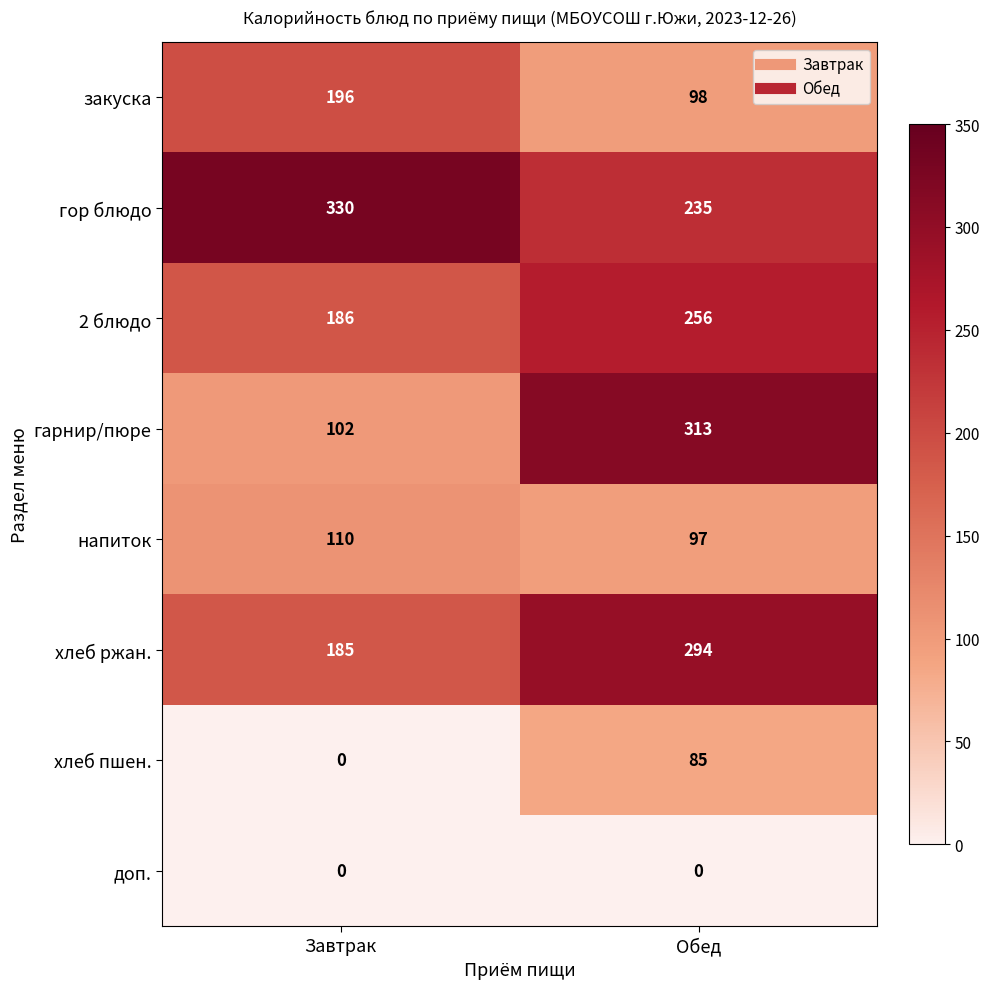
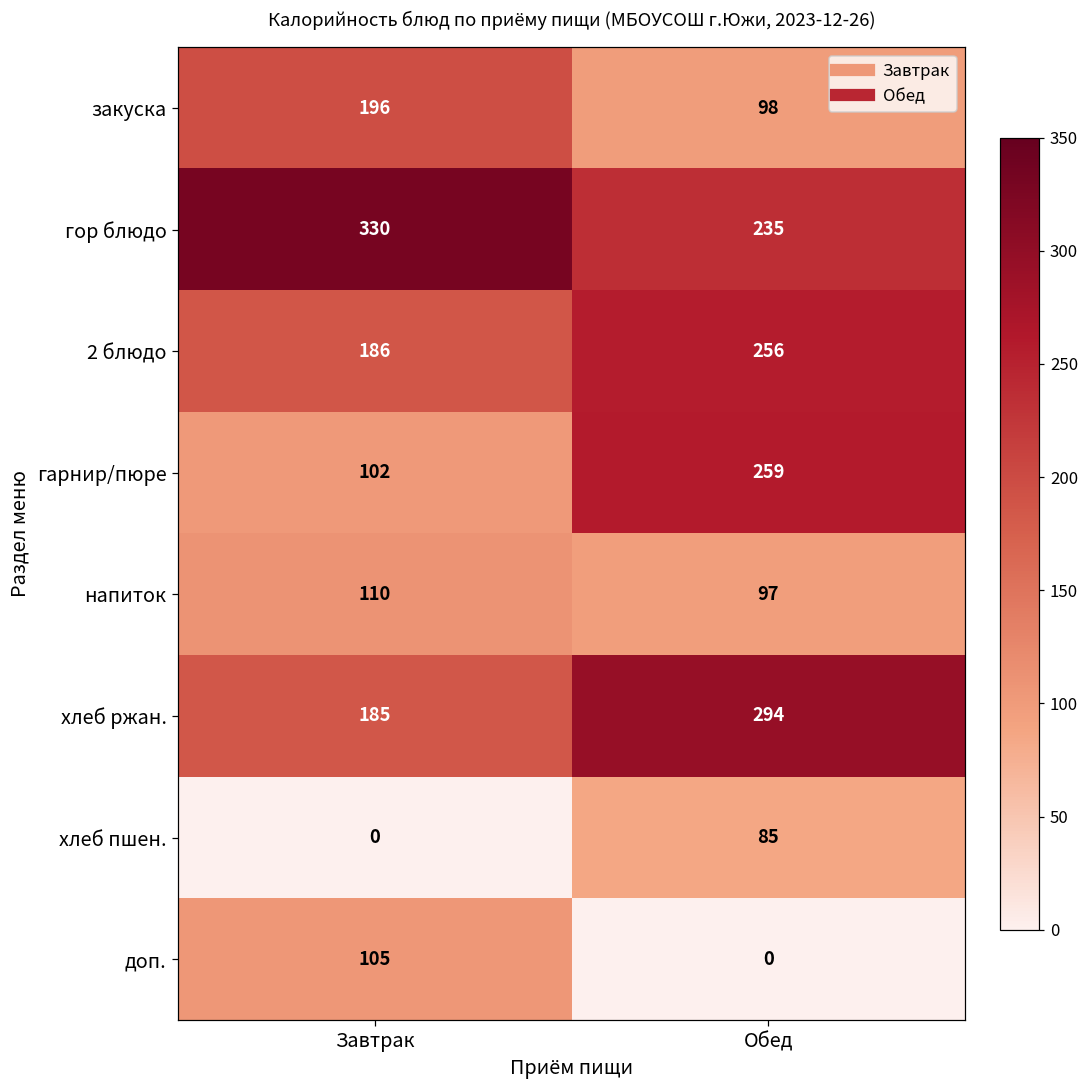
  {
    "закуска": {
      "Завтрак": 196,
      "Обед": 98
    },
    "гор блюдо": {
      "Завтрак": 330,
      "Обед": 235
    },
    "2 блюдо": {
      "Завтрак": 186,
      "Обед": 256
    },
    "гарнир/пюре": {
      "Завтрак": 102,
-     "Обед": 313
+     "Обед": 259
    },
    "напиток": {
      "Завтрак": 110,
      "Обед": 97
    },
    "хлеб ржан.": {
      "Завтрак": 185,
      "Обед": 294
    },
    "хлеб пшен.": {
      "Завтрак": 0,
      "Обед": 85
    },
    "доп.": {
-     "Завтрак": 0,
+     "Завтрак": 105,
      "Обед": 0
    }
  }
